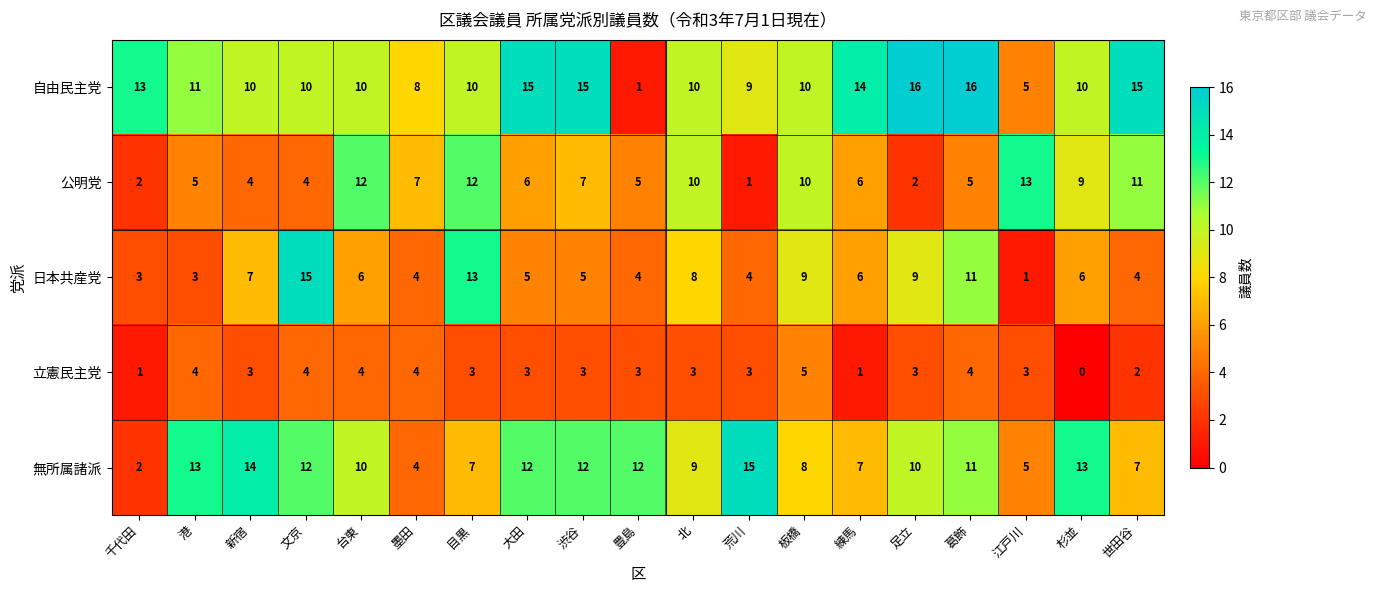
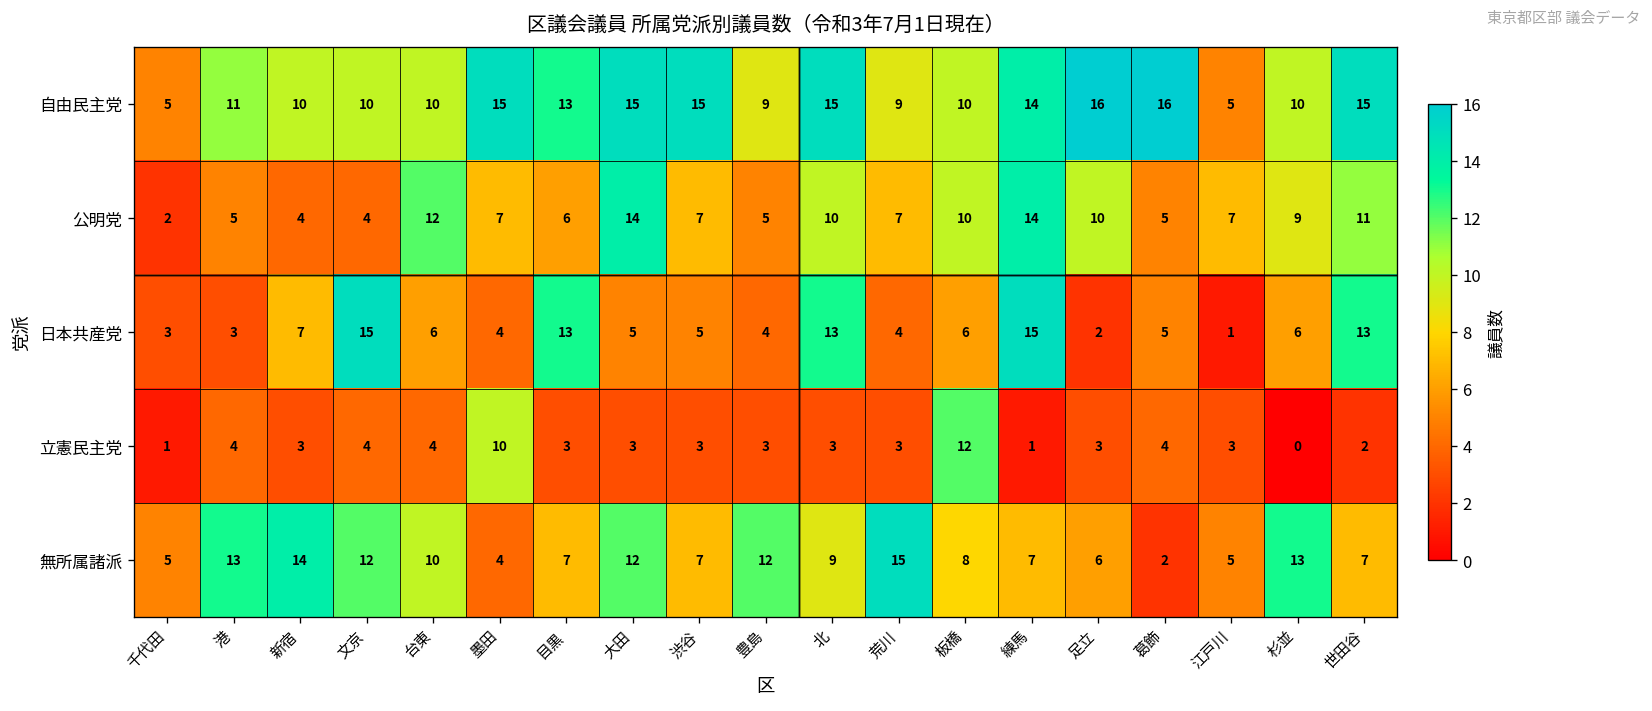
  {
    "自由民主党": {
-     "千代田": 13,
+     "千代田": 5,
      "港": 11,
      "新宿": 10,
      "文京": 10,
      "台東": 10,
-     "墨田": 8,
-     "目黒": 10,
+     "墨田": 15,
+     "目黒": 13,
      "大田": 15,
      "渋谷": 15,
-     "豊島": 1,
-     "北": 10,
+     "豊島": 9,
+     "北": 15,
      "荒川": 9,
      "板橋": 10,
      "練馬": 14,
      "足立": 16,
      "葛飾": 16,
      "江戸川": 5,
      "杉並": 10,
      "世田谷": 15
    },
    "公明党": {
      "千代田": 2,
      "港": 5,
      "新宿": 4,
      "文京": 4,
      "台東": 12,
      "墨田": 7,
-     "目黒": 12,
-     "大田": 6,
+     "目黒": 6,
+     "大田": 14,
      "渋谷": 7,
      "豊島": 5,
      "北": 10,
-     "荒川": 1,
+     "荒川": 7,
      "板橋": 10,
-     "練馬": 6,
-     "足立": 2,
+     "練馬": 14,
+     "足立": 10,
      "葛飾": 5,
-     "江戸川": 13,
+     "江戸川": 7,
      "杉並": 9,
      "世田谷": 11
    },
    "日本共産党": {
      "千代田": 3,
      "港": 3,
      "新宿": 7,
      "文京": 15,
      "台東": 6,
      "墨田": 4,
      "目黒": 13,
      "大田": 5,
      "渋谷": 5,
      "豊島": 4,
-     "北": 8,
+     "北": 13,
      "荒川": 4,
-     "板橋": 9,
-     "練馬": 6,
-     "足立": 9,
-     "葛飾": 11,
+     "板橋": 6,
+     "練馬": 15,
+     "足立": 2,
+     "葛飾": 5,
      "江戸川": 1,
      "杉並": 6,
-     "世田谷": 4
+     "世田谷": 13
    },
    "立憲民主党": {
      "千代田": 1,
      "港": 4,
      "新宿": 3,
      "文京": 4,
      "台東": 4,
-     "墨田": 4,
+     "墨田": 10,
      "目黒": 3,
      "大田": 3,
      "渋谷": 3,
      "豊島": 3,
      "北": 3,
      "荒川": 3,
-     "板橋": 5,
+     "板橋": 12,
      "練馬": 1,
      "足立": 3,
      "葛飾": 4,
      "江戸川": 3,
      "杉並": 0,
      "世田谷": 2
    },
    "無所属諸派": {
-     "千代田": 2,
+     "千代田": 5,
      "港": 13,
      "新宿": 14,
      "文京": 12,
      "台東": 10,
      "墨田": 4,
      "目黒": 7,
      "大田": 12,
-     "渋谷": 12,
+     "渋谷": 7,
      "豊島": 12,
      "北": 9,
      "荒川": 15,
      "板橋": 8,
      "練馬": 7,
-     "足立": 10,
-     "葛飾": 11,
+     "足立": 6,
+     "葛飾": 2,
      "江戸川": 5,
      "杉並": 13,
      "世田谷": 7
    }
  }
